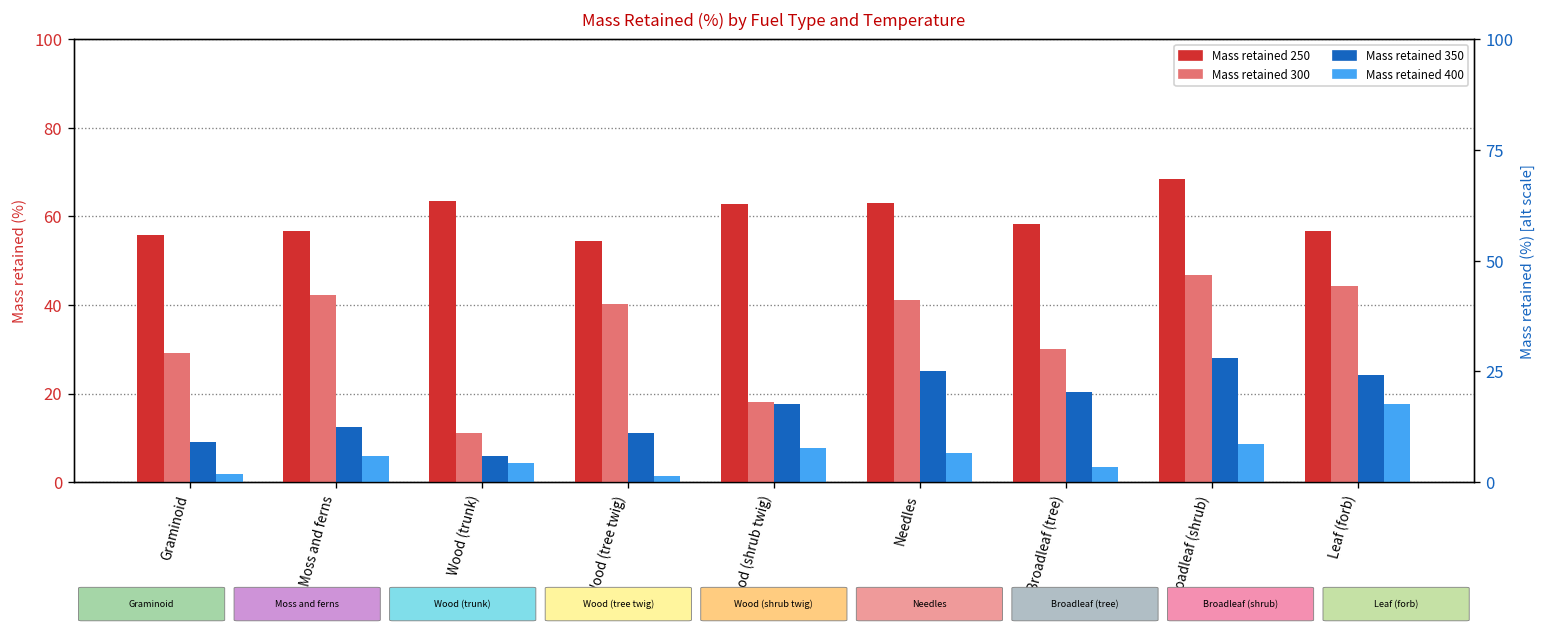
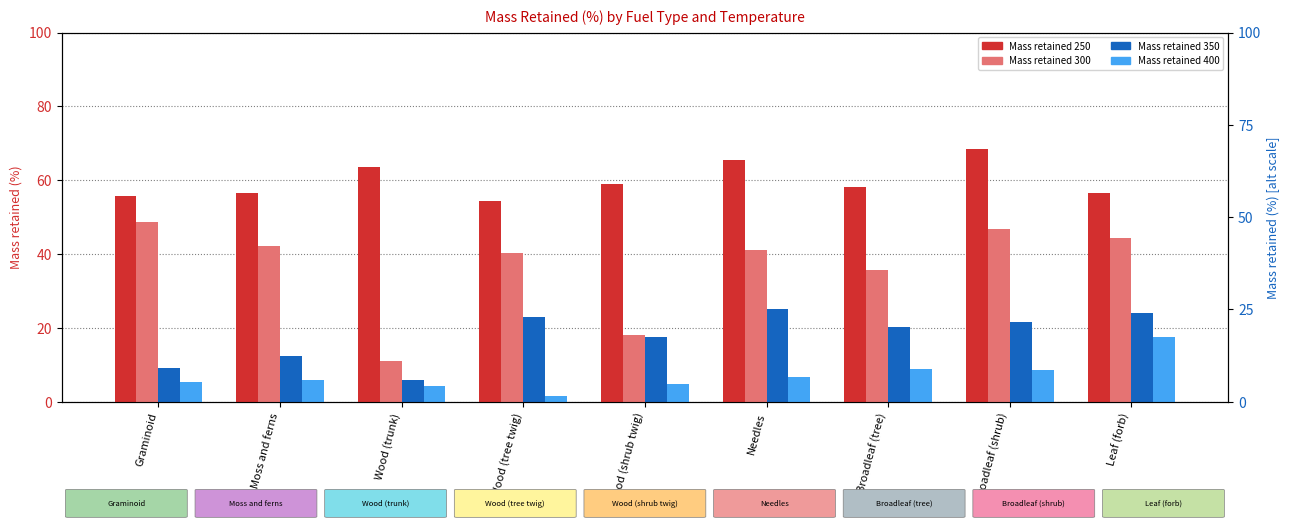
  {
    "Mass retained 250": {
      "Graminoid": 56,
      "Moss and ferns": 57,
      "Wood (trunk)": 64,
      "Wood (tree twig)": 55,
-     "Wood (shrub twig)": 63,
-     "Needles": 63,
+     "Wood (shrub twig)": 59,
+     "Needles": 66,
      "Broadleaf (tree)": 58,
      "Broadleaf (shrub)": 69,
      "Leaf (forb)": 57
    },
    "Mass retained 300": {
-     "Graminoid": 29,
+     "Graminoid": 49,
      "Moss and ferns": 42,
      "Wood (trunk)": 11,
      "Wood (tree twig)": 40,
      "Wood (shrub twig)": 18,
      "Needles": 41,
-     "Broadleaf (tree)": 30,
+     "Broadleaf (tree)": 36,
      "Broadleaf (shrub)": 47,
      "Leaf (forb)": 44
    },
    "Mass retained 350": {
      "Graminoid": 9,
      "Moss and ferns": 13,
      "Wood (trunk)": 6,
-     "Wood (tree twig)": 11,
+     "Wood (tree twig)": 23,
      "Wood (shrub twig)": 18,
      "Needles": 25,
      "Broadleaf (tree)": 20,
-     "Broadleaf (shrub)": 28,
+     "Broadleaf (shrub)": 22,
      "Leaf (forb)": 24
    },
    "Mass retained 400": {
-     "Graminoid": 2,
+     "Graminoid": 5,
      "Moss and ferns": 6,
      "Wood (trunk)": 4,
      "Wood (tree twig)": 2,
-     "Wood (shrub twig)": 8,
+     "Wood (shrub twig)": 5,
      "Needles": 7,
-     "Broadleaf (tree)": 4,
+     "Broadleaf (tree)": 9,
      "Broadleaf (shrub)": 9,
      "Leaf (forb)": 18
    }
  }
